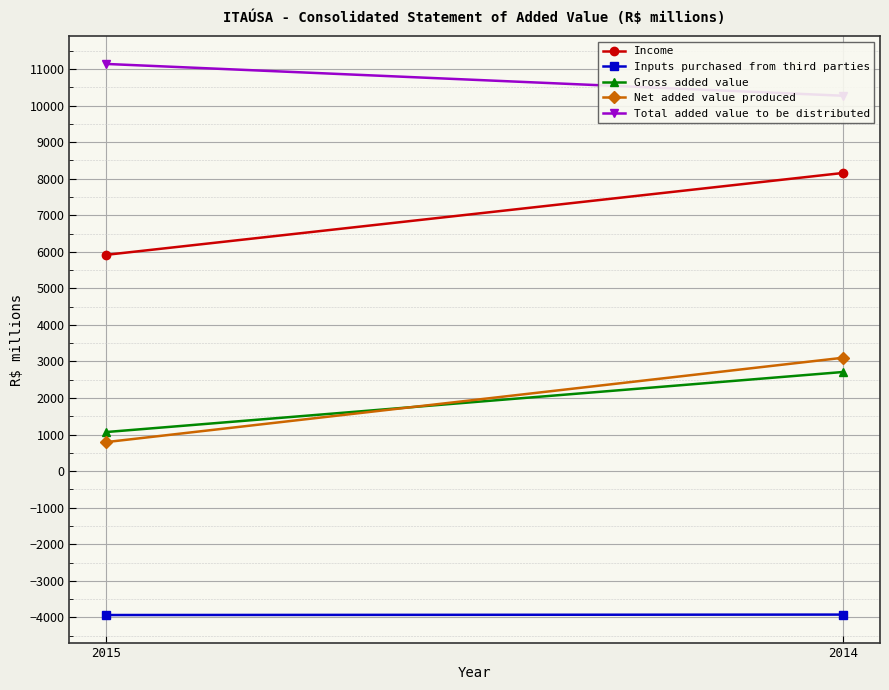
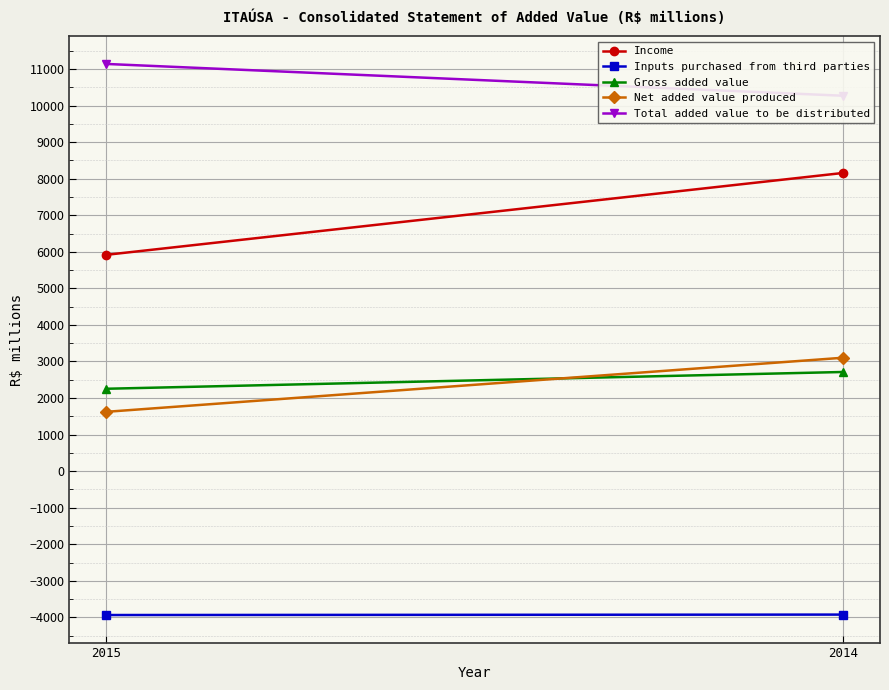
  {
    "Income": {
      "2015": 5900,
      "2014": 8200
    },
    "Inputs purchased from third parties": {
      "2015": -3900,
      "2014": -3900
    },
    "Gross added value": {
-     "2015": 1100,
+     "2015": 2300,
      "2014": 2700
    },
    "Net added value produced": {
-     "2015": 800,
+     "2015": 1600,
      "2014": 3100
    },
    "Total added value to be distributed": {
      "2015": 11100
    }
  }
